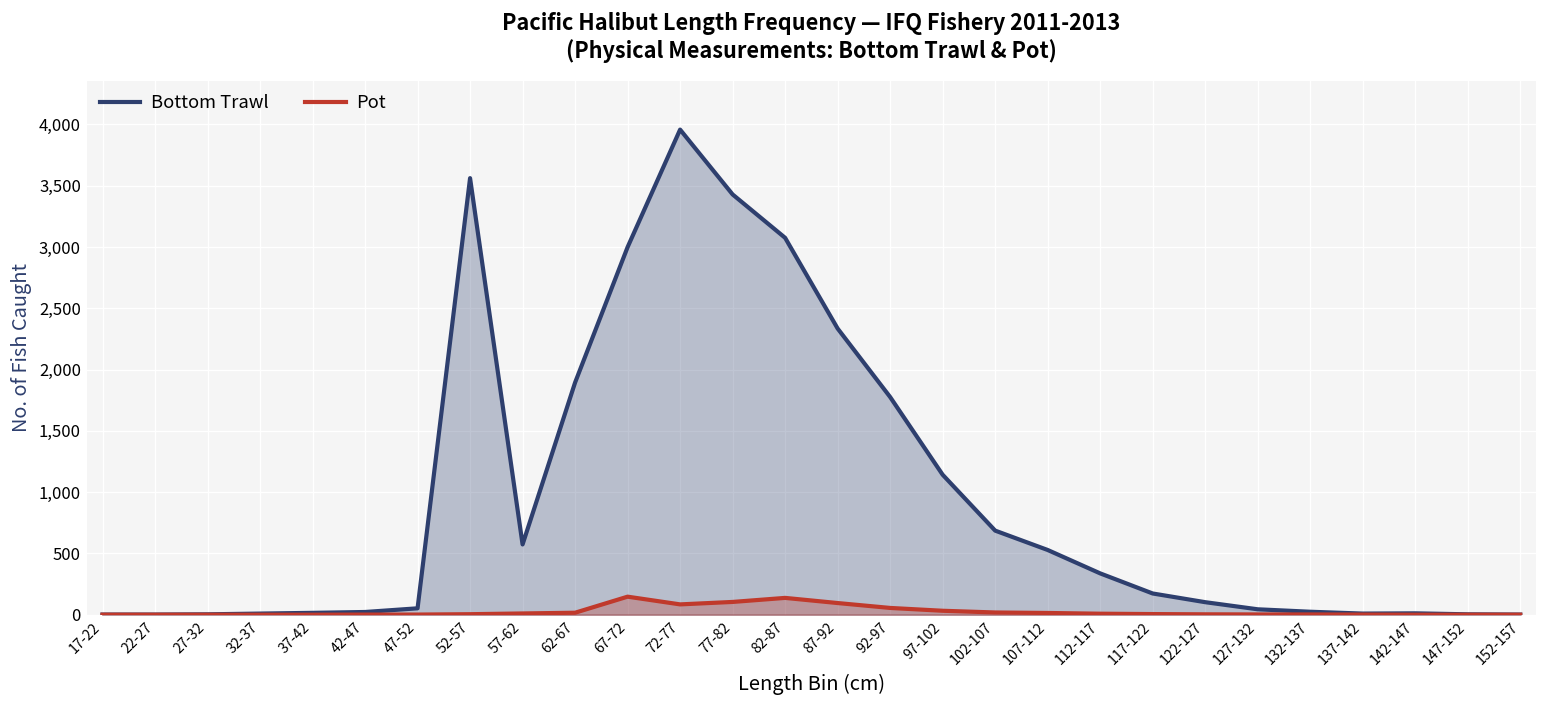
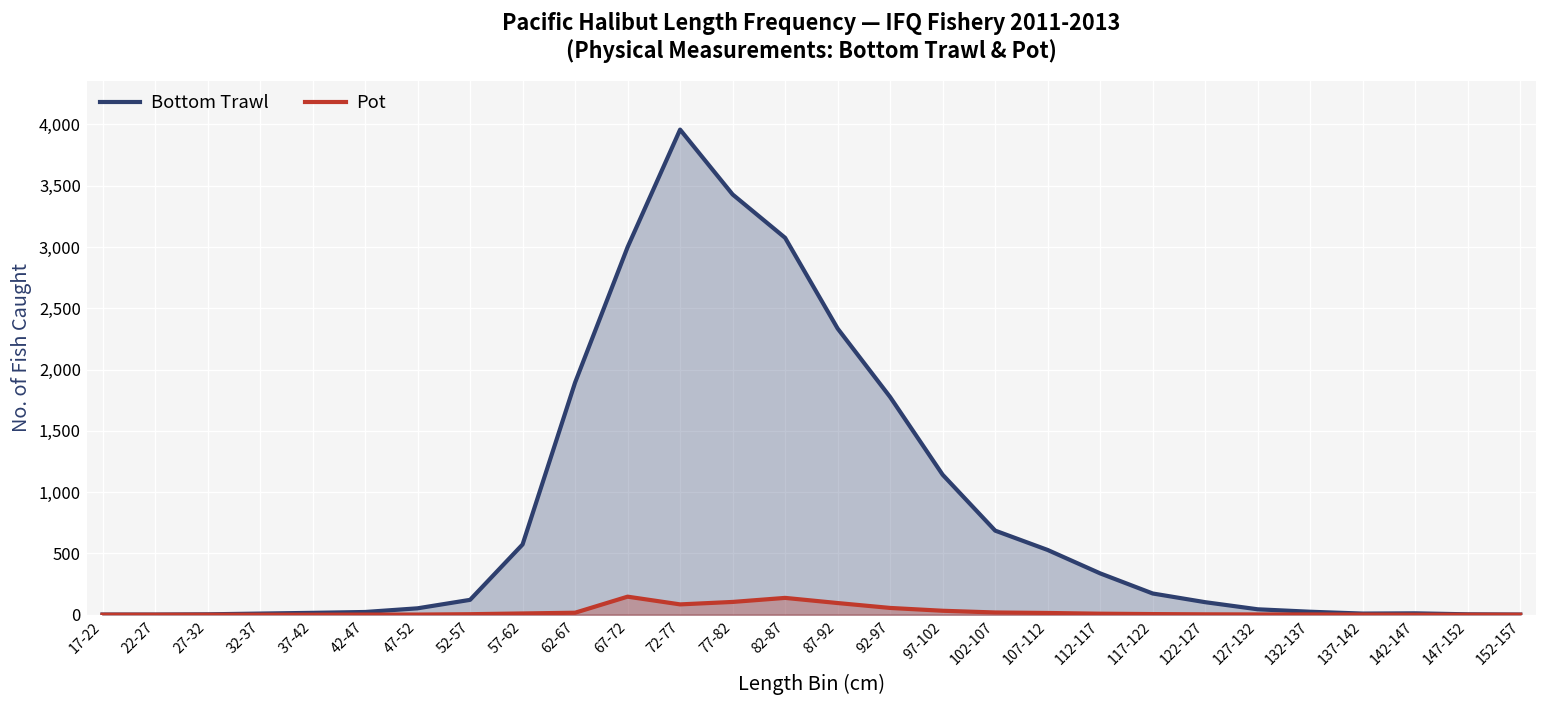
  {
    "Bottom Trawl": {
      "47-52": "50",
-     "52-57": "3,560",
+     "52-57": "120",
      "57-62": "570",
      "62-67": "1,890",
      "67-72": "3,000",
      "72-77": "3,960",
      "77-82": "3,430",
      "82-87": "3,080",
      "87-92": "2,340",
      "92-97": "1,780",
      "97-102": "1,140",
      "102-107": "690",
      "107-112": "530",
      "112-117": "340",
      "117-122": "170",
      "122-127": "100",
      "127-132": "40"
    },
    "Pot": {
      "47-52": "0",
      "52-57": "0",
      "57-62": "10",
      "62-67": "20",
      "67-72": "150",
      "72-77": "80",
      "77-82": "100",
      "82-87": "140",
      "87-92": "100",
      "92-97": "60",
      "97-102": "30",
      "102-107": "20",
      "107-112": "10",
      "112-117": "10",
      "117-122": "10",
      "122-127": "0",
      "127-132": "0"
    }
  }
